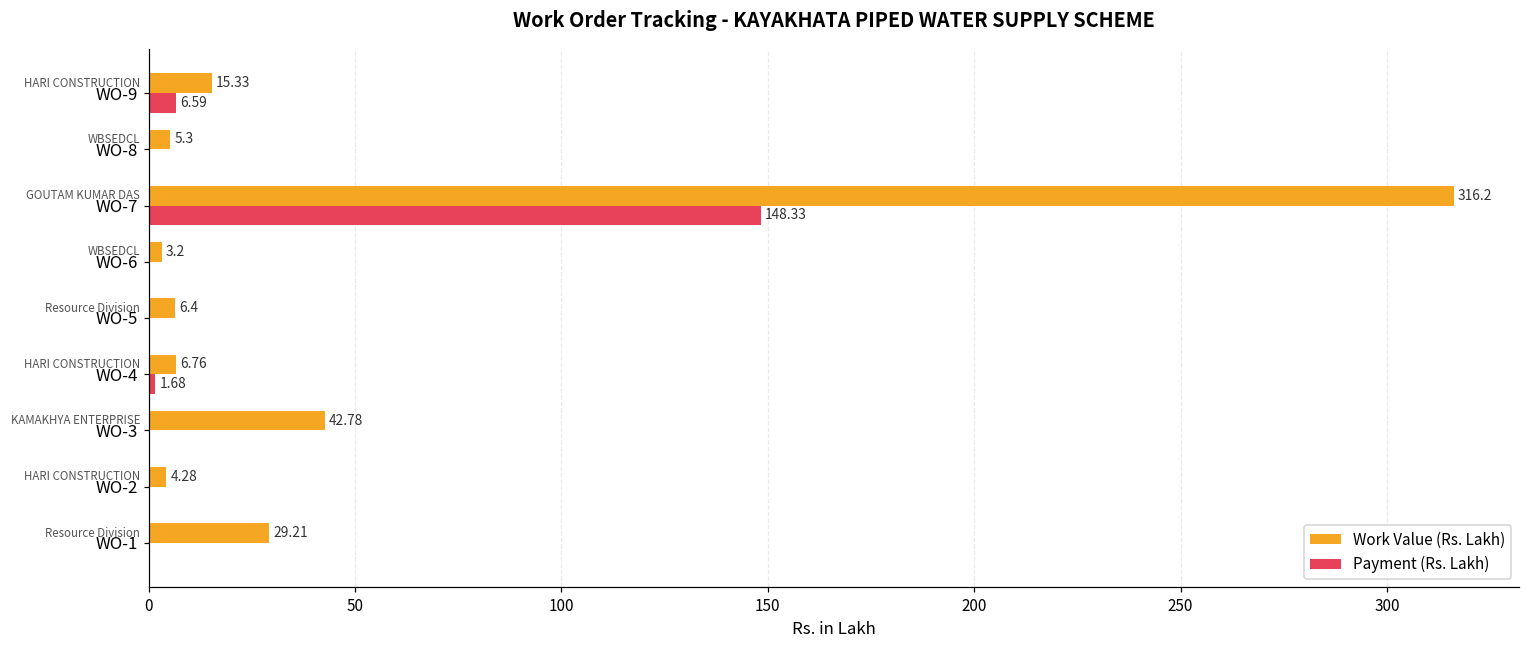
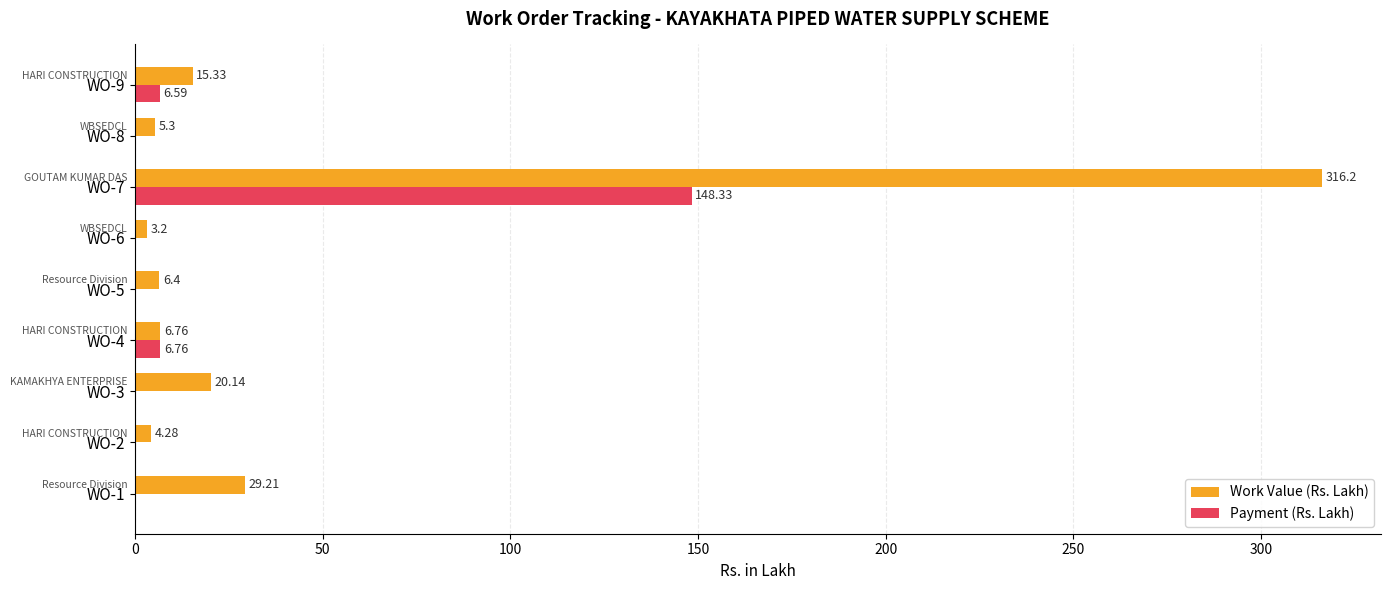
  {
    "Work Value (Rs. Lakh)": {
      "WO-9": 15.33,
      "WO-8": 5.3,
      "WO-7": 316.2,
      "WO-6": 3.2,
      "WO-5": 6.4,
      "WO-4": 6.76,
-     "WO-3": 42.78,
+     "WO-3": 20.14,
      "WO-2": 4.28,
      "WO-1": 29.21
    },
    "Payment (Rs. Lakh)": {
      "WO-9": 6.59,
      "WO-7": 148.33,
-     "WO-4": 1.68
+     "WO-4": 6.76
    }
  }
